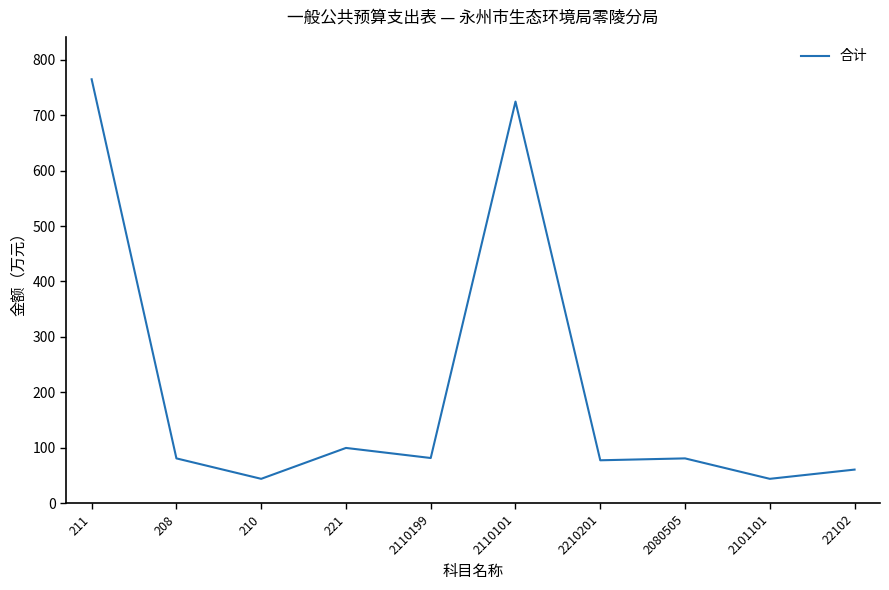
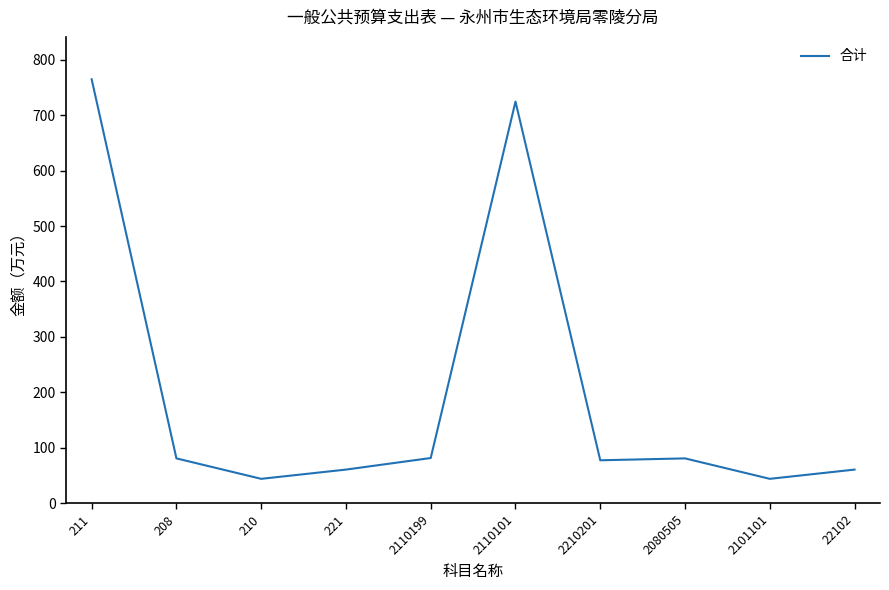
  {
    "211": 760,
    "208": 80,
    "210": 40,
-   "221": 100,
+   "221": 60,
    "2110199": 80,
    "2110101": 720,
    "2210201": 80,
    "2080505": 80,
    "2101101": 40,
    "22102": 60
  }
